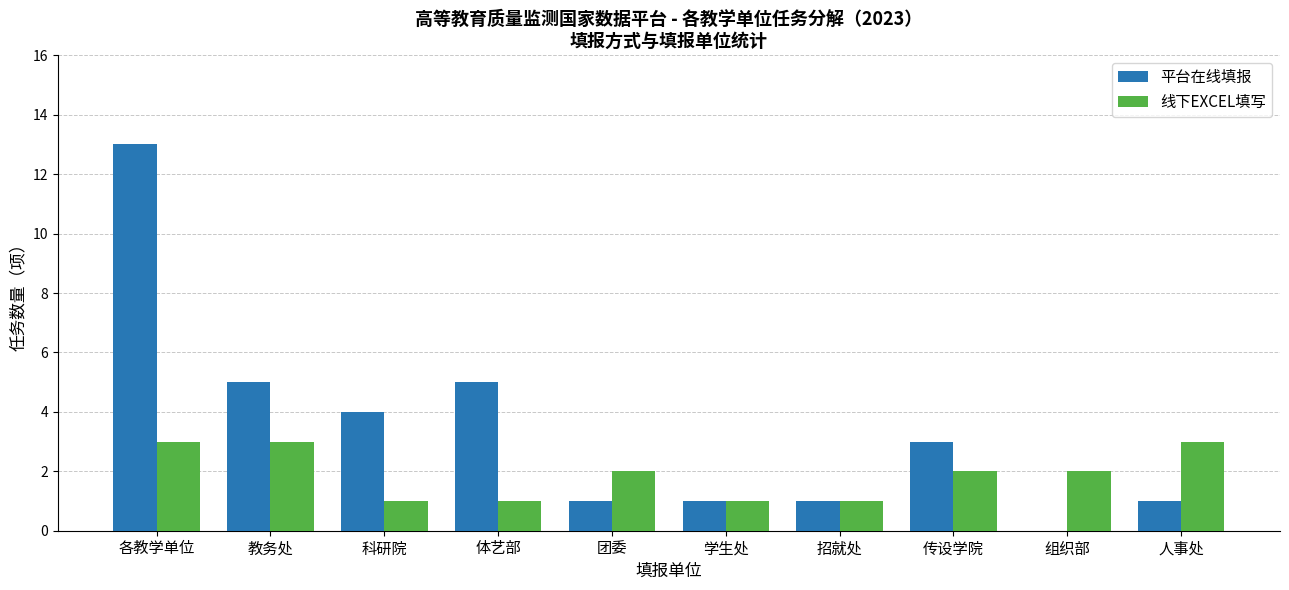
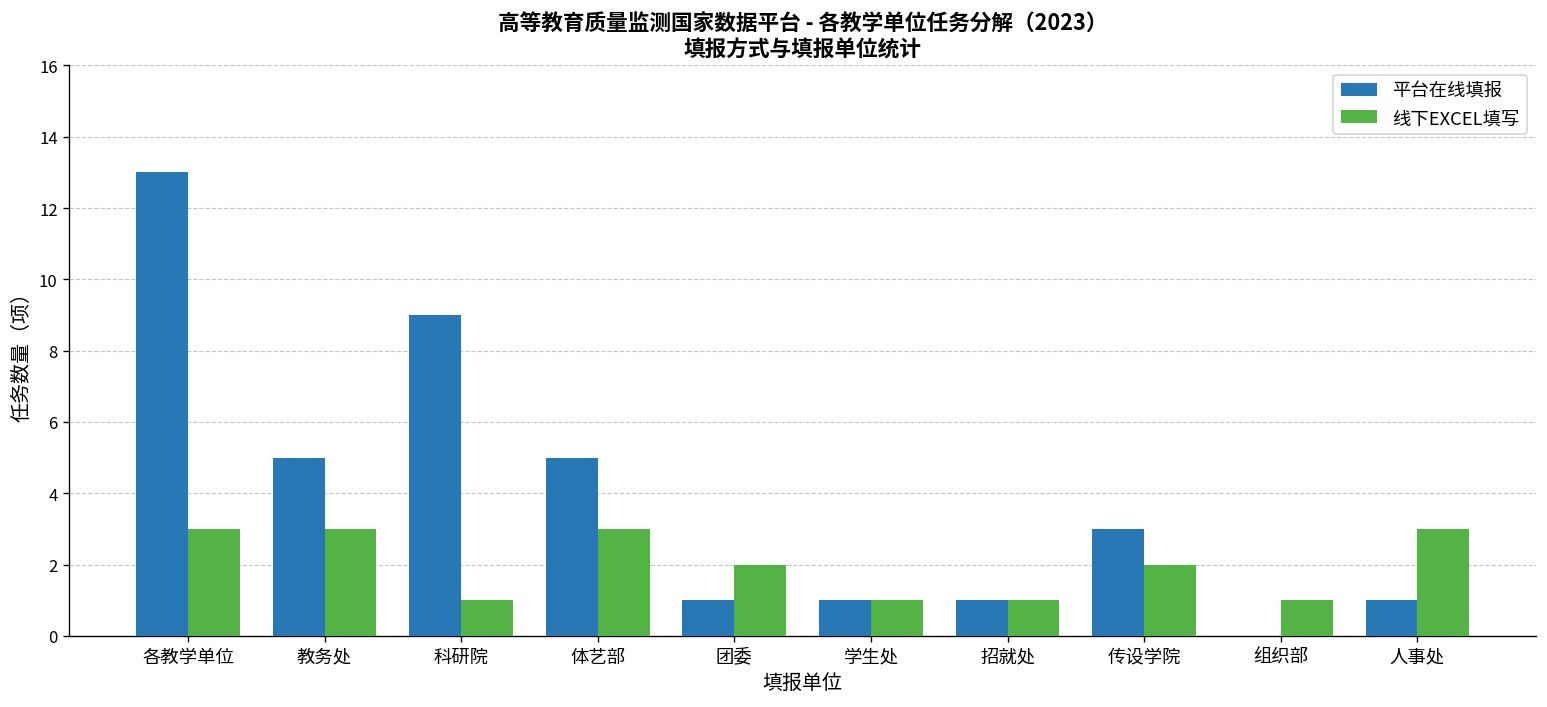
  {
    "平台在线填报": {
      "各教学单位": 13,
      "教务处": 5,
-     "科研院": 4,
+     "科研院": 9,
      "体艺部": 5,
      "团委": 1,
      "学生处": 1,
      "招就处": 1,
      "传设学院": 3,
      "组织部": 0,
      "人事处": 1
    },
    "线下EXCEL填写": {
      "各教学单位": 3,
      "教务处": 3,
      "科研院": 1,
-     "体艺部": 1,
+     "体艺部": 3,
      "团委": 2,
      "学生处": 1,
      "招就处": 1,
      "传设学院": 2,
-     "组织部": 2,
+     "组织部": 1,
      "人事处": 3
    }
  }
